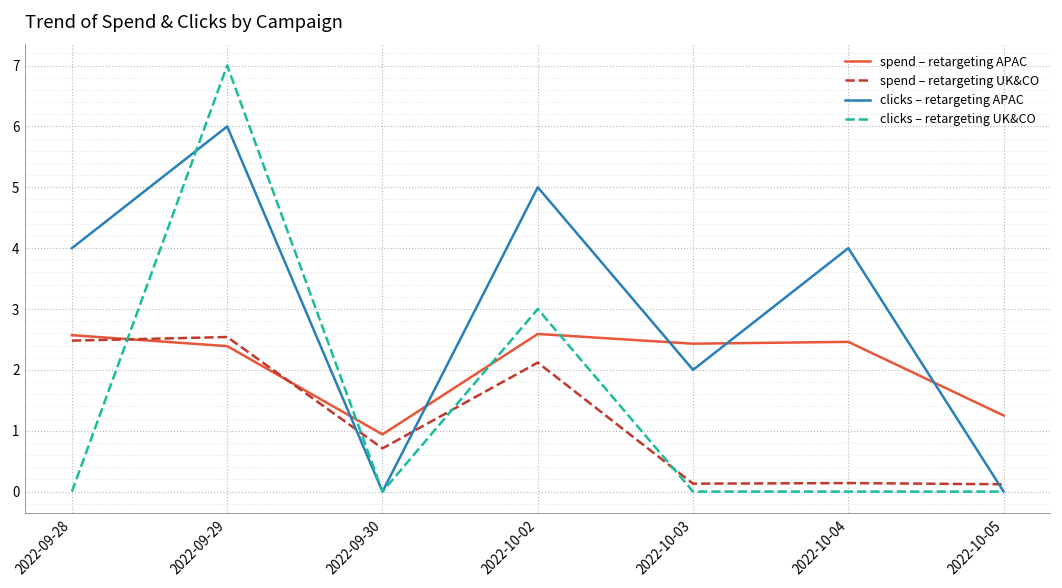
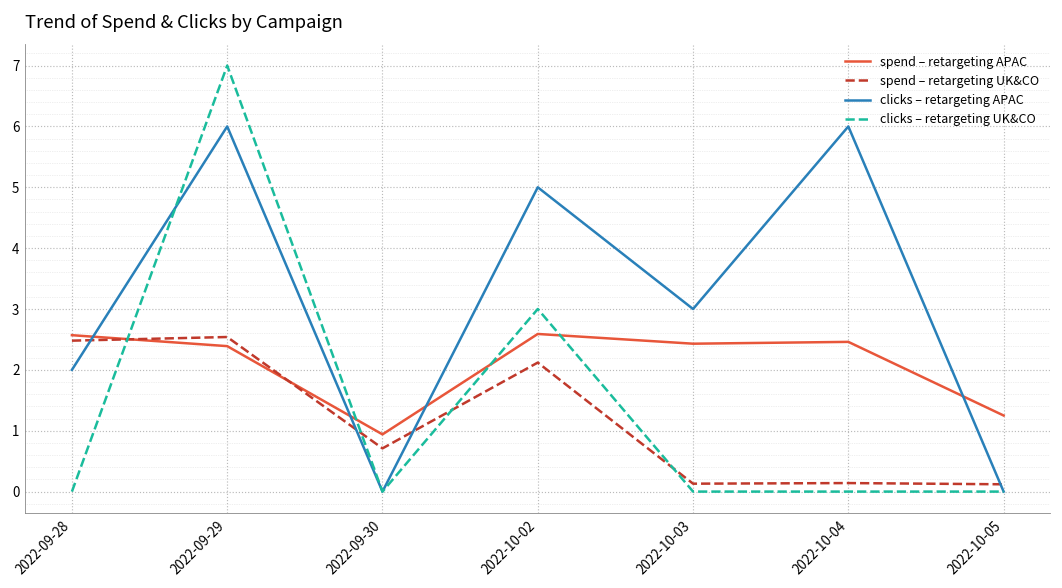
  {
    "clicks – retargeting APAC": {
-     "2022-09-28": 4,
+     "2022-09-28": 2,
      "2022-09-29": 6,
      "2022-10-02": 5,
-     "2022-10-03": 2,
-     "2022-10-04": 4
+     "2022-10-03": 3,
+     "2022-10-04": 6
    },
    "clicks – retargeting UK&CO": {
      "2022-09-28": 0,
      "2022-09-29": 7,
      "2022-10-02": 3,
      "2022-10-03": 0,
      "2022-10-04": 0
    }
  }
